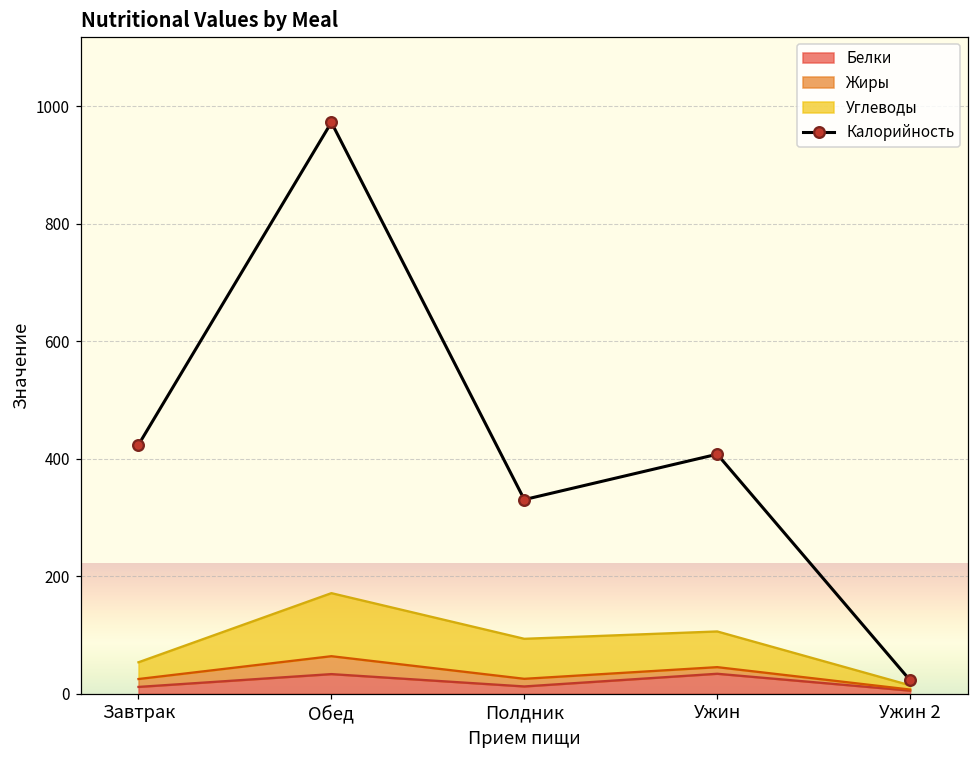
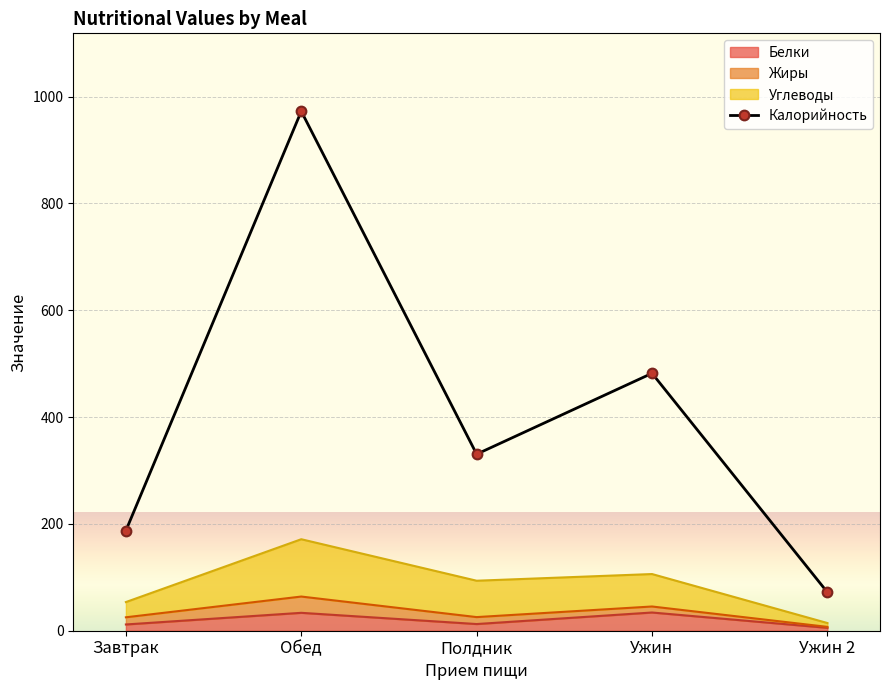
  {
    "Углеводы": {
      "Завтрак": 50,
      "Обед": 170,
      "Полдник": 90,
      "Ужин": 110,
      "Ужин 2": 10
    },
    "Калорийность": {
-     "Завтрак": 420,
+     "Завтрак": 190,
      "Обед": 970,
      "Полдник": 330,
-     "Ужин": 410,
-     "Ужин 2": 20
+     "Ужин": 480,
+     "Ужин 2": 70
    }
  }
